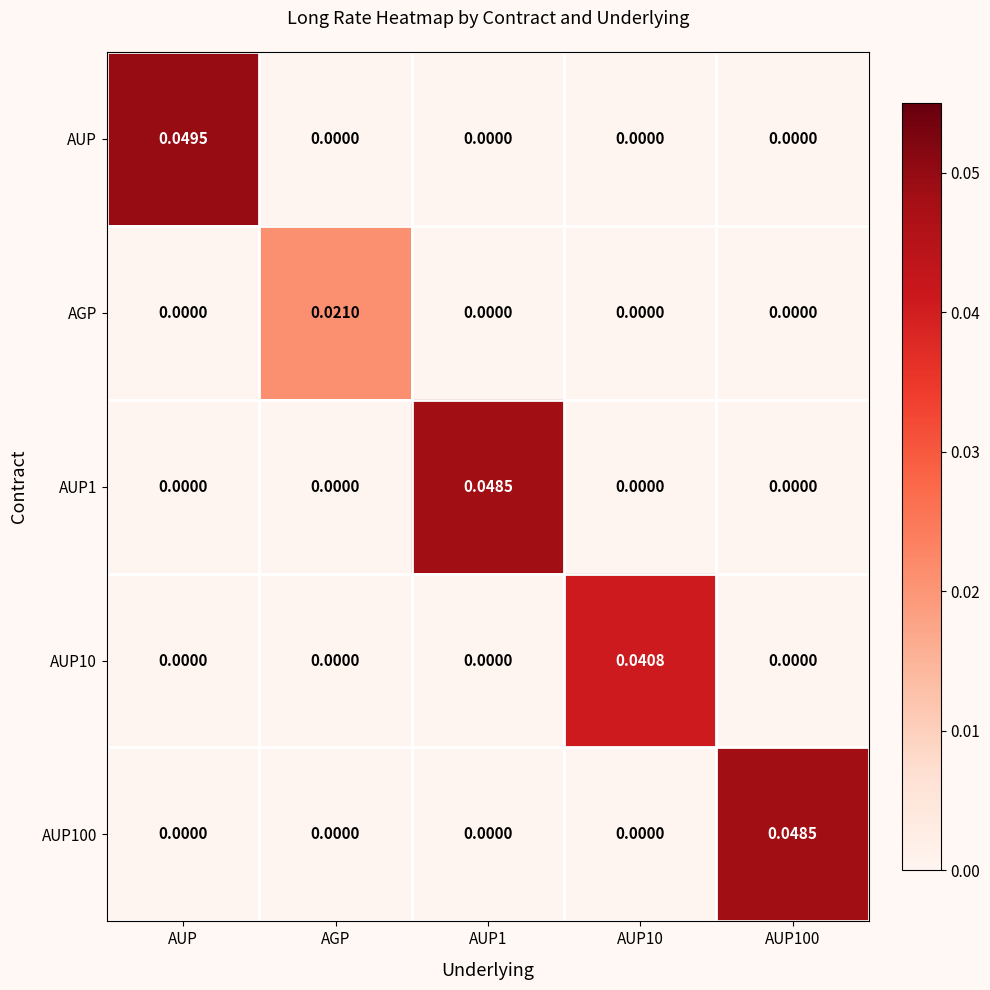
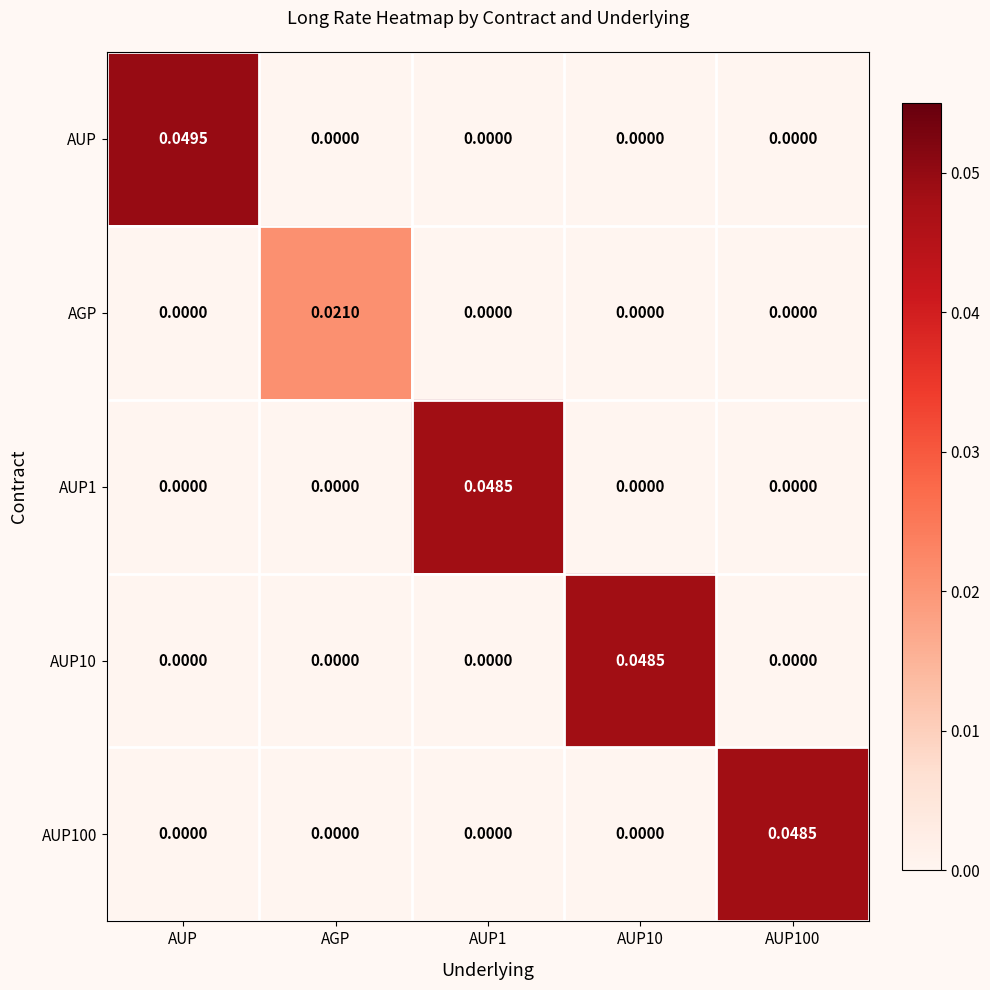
  {
    "AUP": {
      "AUP": 0.0495,
      "AGP": 0.0000,
      "AUP1": 0.0000,
      "AUP10": 0.0000,
      "AUP100": 0.0000
    },
    "AGP": {
      "AUP": 0.0000,
      "AGP": 0.0210,
      "AUP1": 0.0000,
      "AUP10": 0.0000,
      "AUP100": 0.0000
    },
    "AUP1": {
      "AUP": 0.0000,
      "AGP": 0.0000,
      "AUP1": 0.0485,
      "AUP10": 0.0000,
      "AUP100": 0.0000
    },
    "AUP10": {
      "AUP": 0.0000,
      "AGP": 0.0000,
      "AUP1": 0.0000,
-     "AUP10": 0.0408,
+     "AUP10": 0.0485,
      "AUP100": 0.0000
    },
    "AUP100": {
      "AUP": 0.0000,
      "AGP": 0.0000,
      "AUP1": 0.0000,
      "AUP10": 0.0000,
      "AUP100": 0.0485
    }
  }
